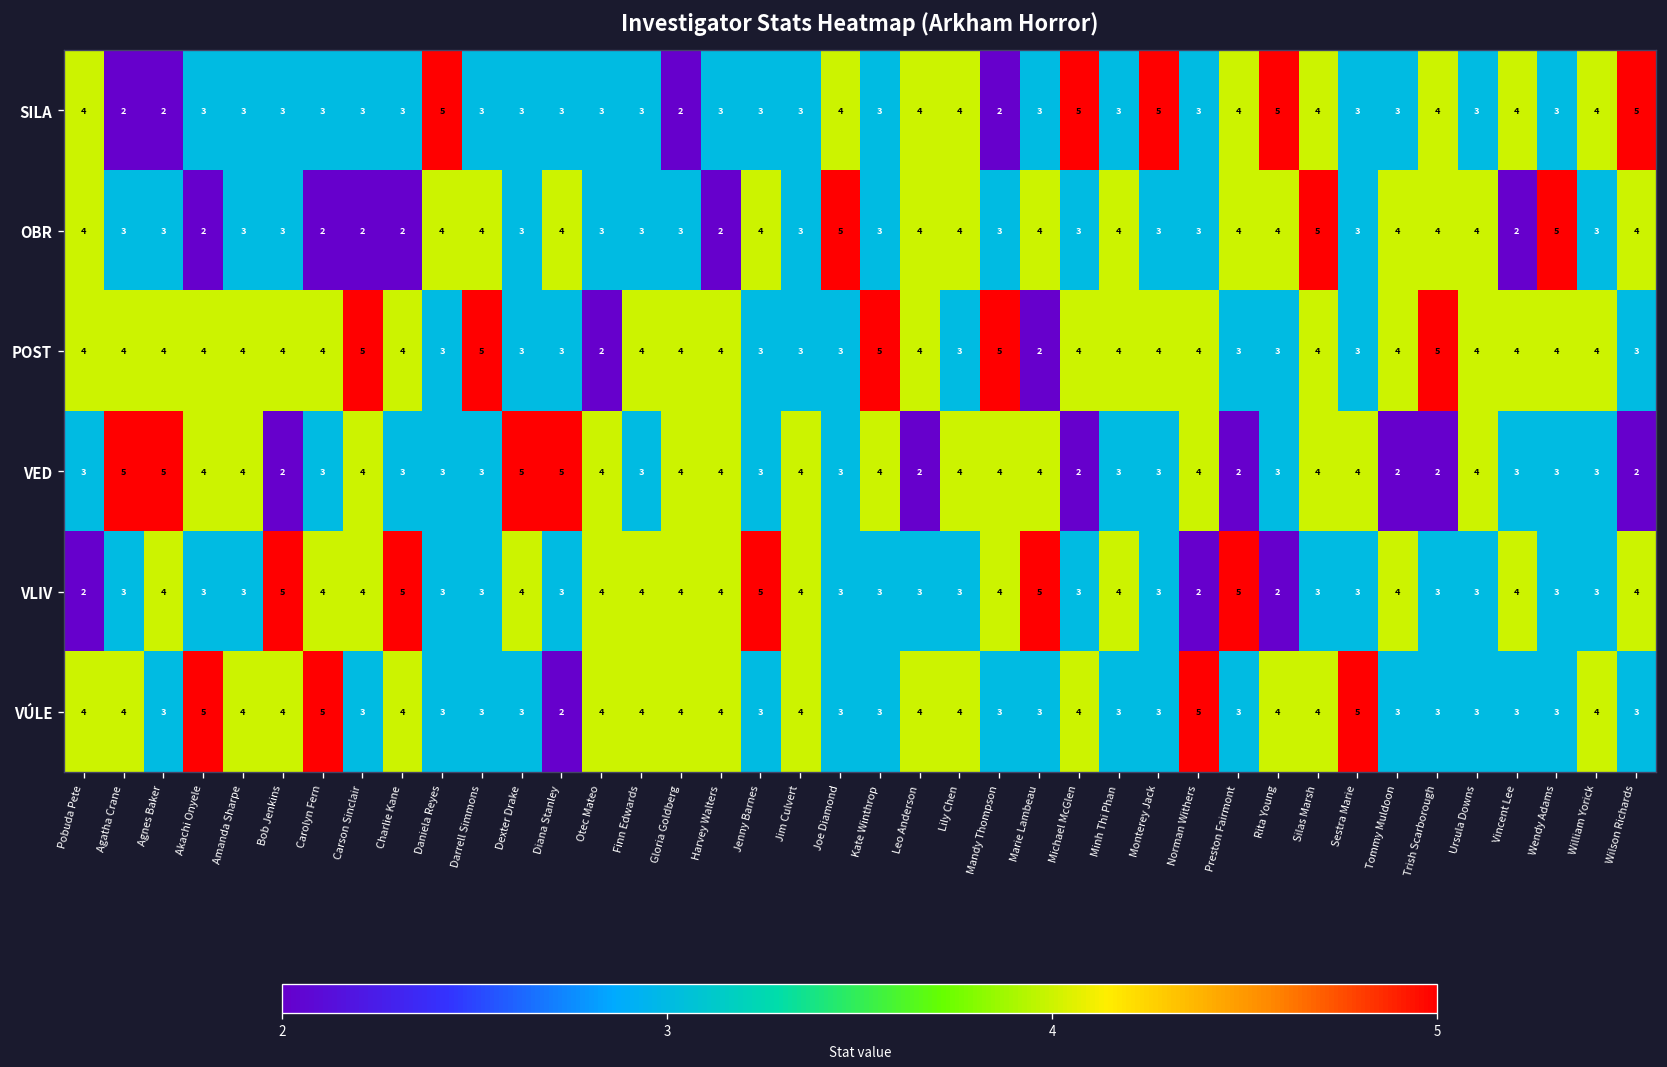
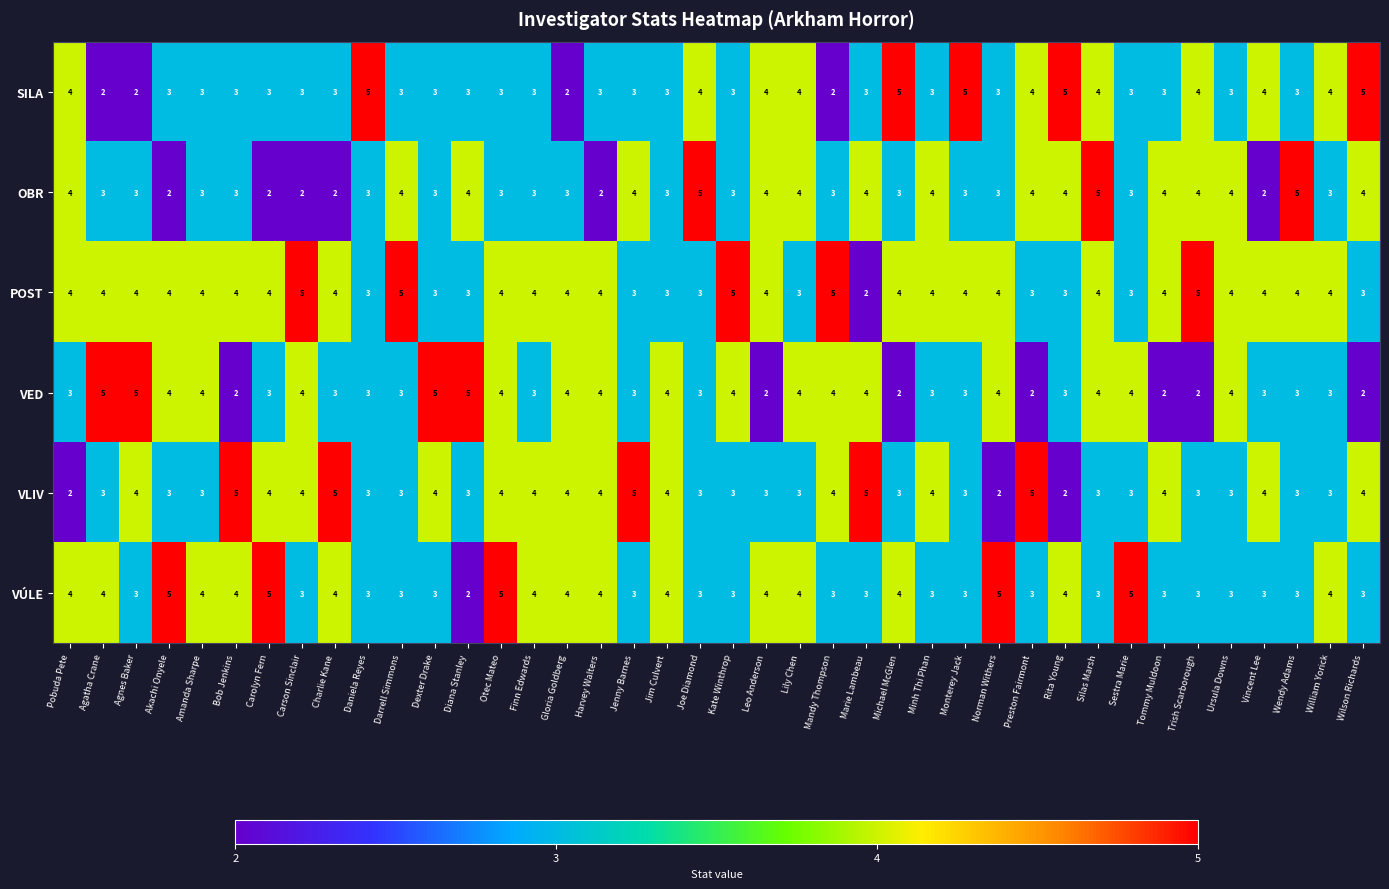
  {
    "OBR": {
      "Pobuda Pete": 4,
      "Agatha Crane": 3,
      "Agnes Baker": 3,
      "Akachi Onyele": 2,
      "Amanda Sharpe": 3,
      "Bob Jenkins": 3,
      "Carolyn Fern": 2,
      "Carson Sinclair": 2,
      "Charlie Kane": 2,
-     "Daniela Reyes": 4,
+     "Daniela Reyes": 3,
      "Darrell Simmons": 4,
      "Dexter Drake": 3,
      "Diana Stanley": 4,
      "Otec Mateo": 3,
      "Finn Edwards": 3,
      "Gloria Goldberg": 3,
      "Harvey Walters": 2,
      "Jenny Barnes": 4,
      "Jim Culvert": 3,
      "Joe Diamond": 5,
      "Kate Winthrop": 3,
      "Leo Anderson": 4,
      "Lily Chen": 4,
      "Mandy Thompson": 3,
      "Marie Lambeau": 4,
      "Michael McGlen": 3,
      "Minh Thi Phan": 4,
      "Monterey Jack": 3,
      "Norman Withers": 3,
      "Preston Fairmont": 4,
      "Rita Young": 4,
      "Silas Marsh": 5,
      "Sestra Marie": 3,
      "Tommy Muldoon": 4,
      "Trish Scarborough": 4,
      "Ursula Downs": 4,
      "Vincent Lee": 2,
      "Wendy Adams": 5,
      "William Yorick": 3,
      "Wilson Richards": 4
    },
    "POST": {
      "Pobuda Pete": 4,
      "Agatha Crane": 4,
      "Agnes Baker": 4,
      "Akachi Onyele": 4,
      "Amanda Sharpe": 4,
      "Bob Jenkins": 4,
      "Carolyn Fern": 4,
      "Carson Sinclair": 5,
      "Charlie Kane": 4,
      "Daniela Reyes": 3,
      "Darrell Simmons": 5,
      "Dexter Drake": 3,
      "Diana Stanley": 3,
-     "Otec Mateo": 2,
+     "Otec Mateo": 4,
      "Finn Edwards": 4,
      "Gloria Goldberg": 4,
      "Harvey Walters": 4,
      "Jenny Barnes": 3,
      "Jim Culvert": 3,
      "Joe Diamond": 3,
      "Kate Winthrop": 5,
      "Leo Anderson": 4,
      "Lily Chen": 3,
      "Mandy Thompson": 5,
      "Marie Lambeau": 2,
      "Michael McGlen": 4,
      "Minh Thi Phan": 4,
      "Monterey Jack": 4,
      "Norman Withers": 4,
      "Preston Fairmont": 3,
      "Rita Young": 3,
      "Silas Marsh": 4,
      "Sestra Marie": 3,
      "Tommy Muldoon": 4,
      "Trish Scarborough": 5,
      "Ursula Downs": 4,
      "Vincent Lee": 4,
      "Wendy Adams": 4,
      "William Yorick": 4,
      "Wilson Richards": 3
    },
    "VÚLE": {
      "Pobuda Pete": 4,
      "Agatha Crane": 4,
      "Agnes Baker": 3,
      "Akachi Onyele": 5,
      "Amanda Sharpe": 4,
      "Bob Jenkins": 4,
      "Carolyn Fern": 5,
      "Carson Sinclair": 3,
      "Charlie Kane": 4,
      "Daniela Reyes": 3,
      "Darrell Simmons": 3,
      "Dexter Drake": 3,
      "Diana Stanley": 2,
-     "Otec Mateo": 4,
+     "Otec Mateo": 5,
      "Finn Edwards": 4,
      "Gloria Goldberg": 4,
      "Harvey Walters": 4,
      "Jenny Barnes": 3,
      "Jim Culvert": 4,
      "Joe Diamond": 3,
      "Kate Winthrop": 3,
      "Leo Anderson": 4,
      "Lily Chen": 4,
      "Mandy Thompson": 3,
      "Marie Lambeau": 3,
      "Michael McGlen": 4,
      "Minh Thi Phan": 3,
      "Monterey Jack": 3,
      "Norman Withers": 5,
      "Preston Fairmont": 3,
      "Rita Young": 4,
-     "Silas Marsh": 4,
+     "Silas Marsh": 3,
      "Sestra Marie": 5,
      "Tommy Muldoon": 3,
      "Trish Scarborough": 3,
      "Ursula Downs": 3,
      "Vincent Lee": 3,
      "Wendy Adams": 3,
      "William Yorick": 4,
      "Wilson Richards": 3
    }
  }
